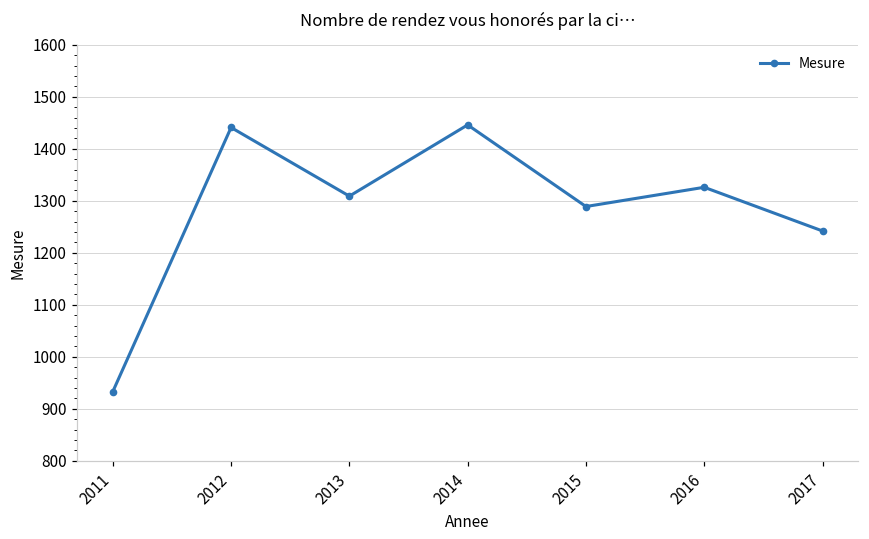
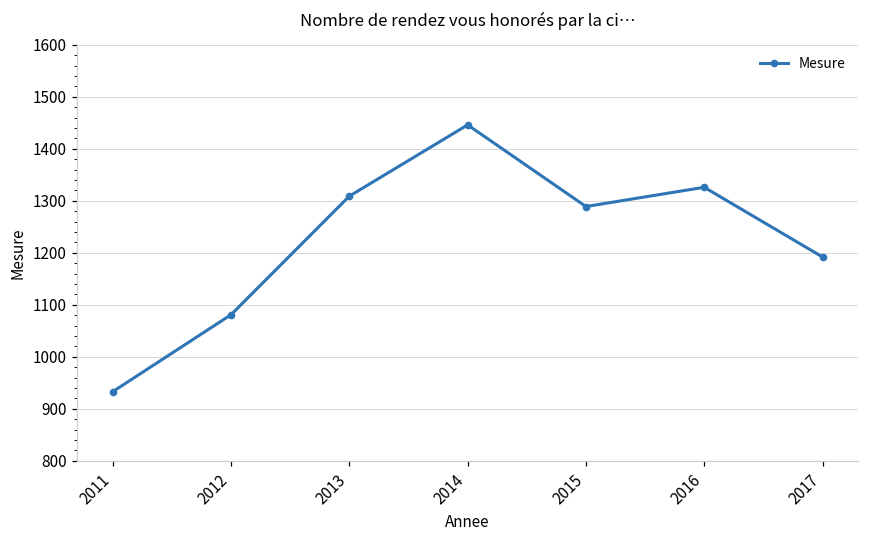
  {
    "2011": 930,
-   "2012": 1440,
+   "2012": 1080,
    "2013": 1310,
    "2014": 1450,
    "2015": 1290,
    "2016": 1330,
-   "2017": 1240
+   "2017": 1190
  }
